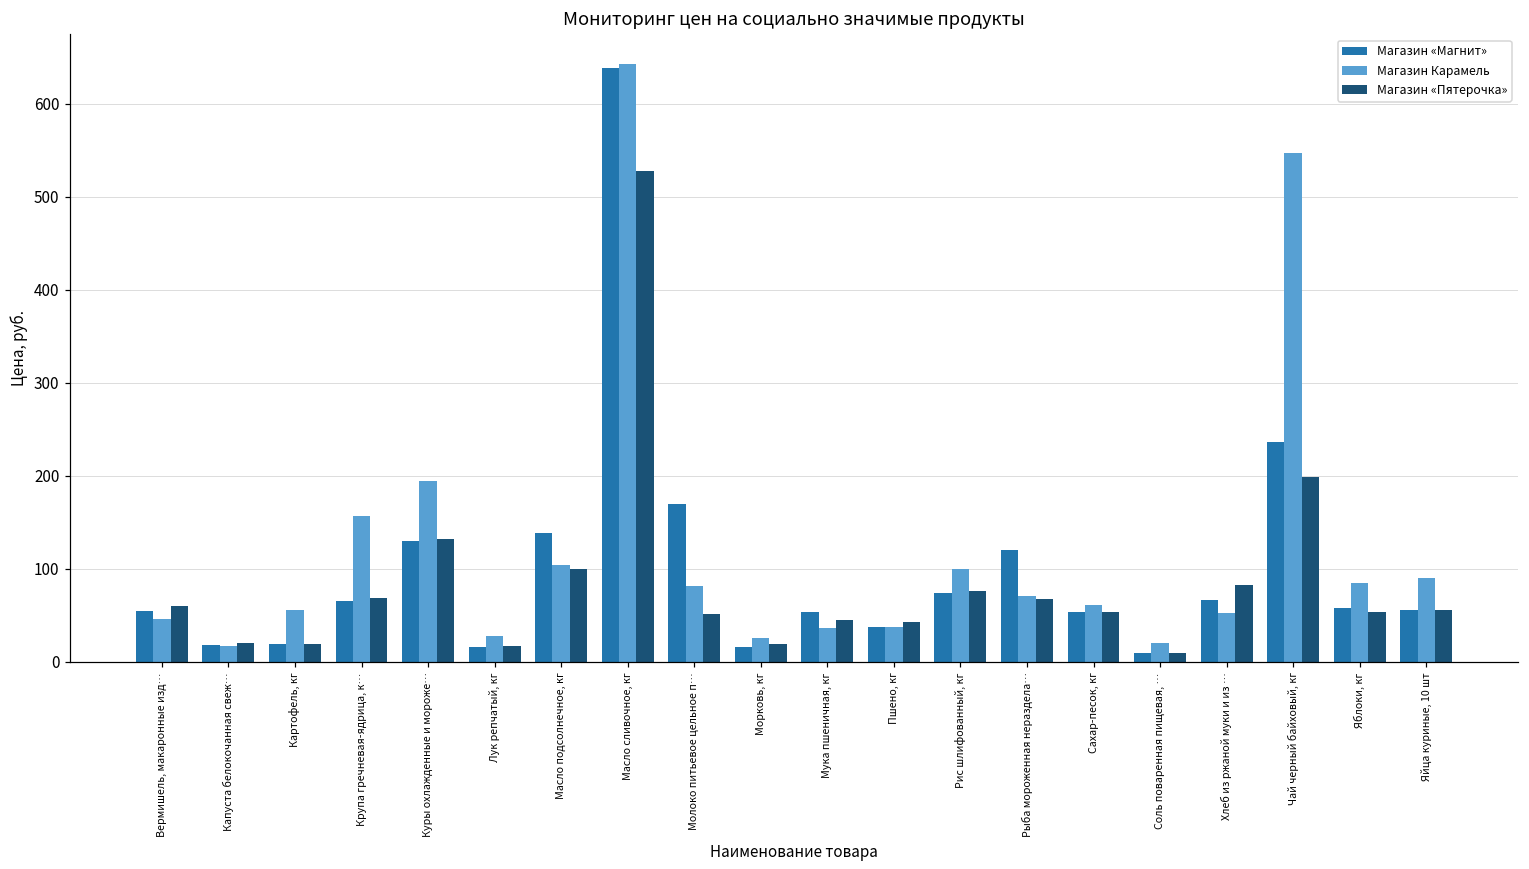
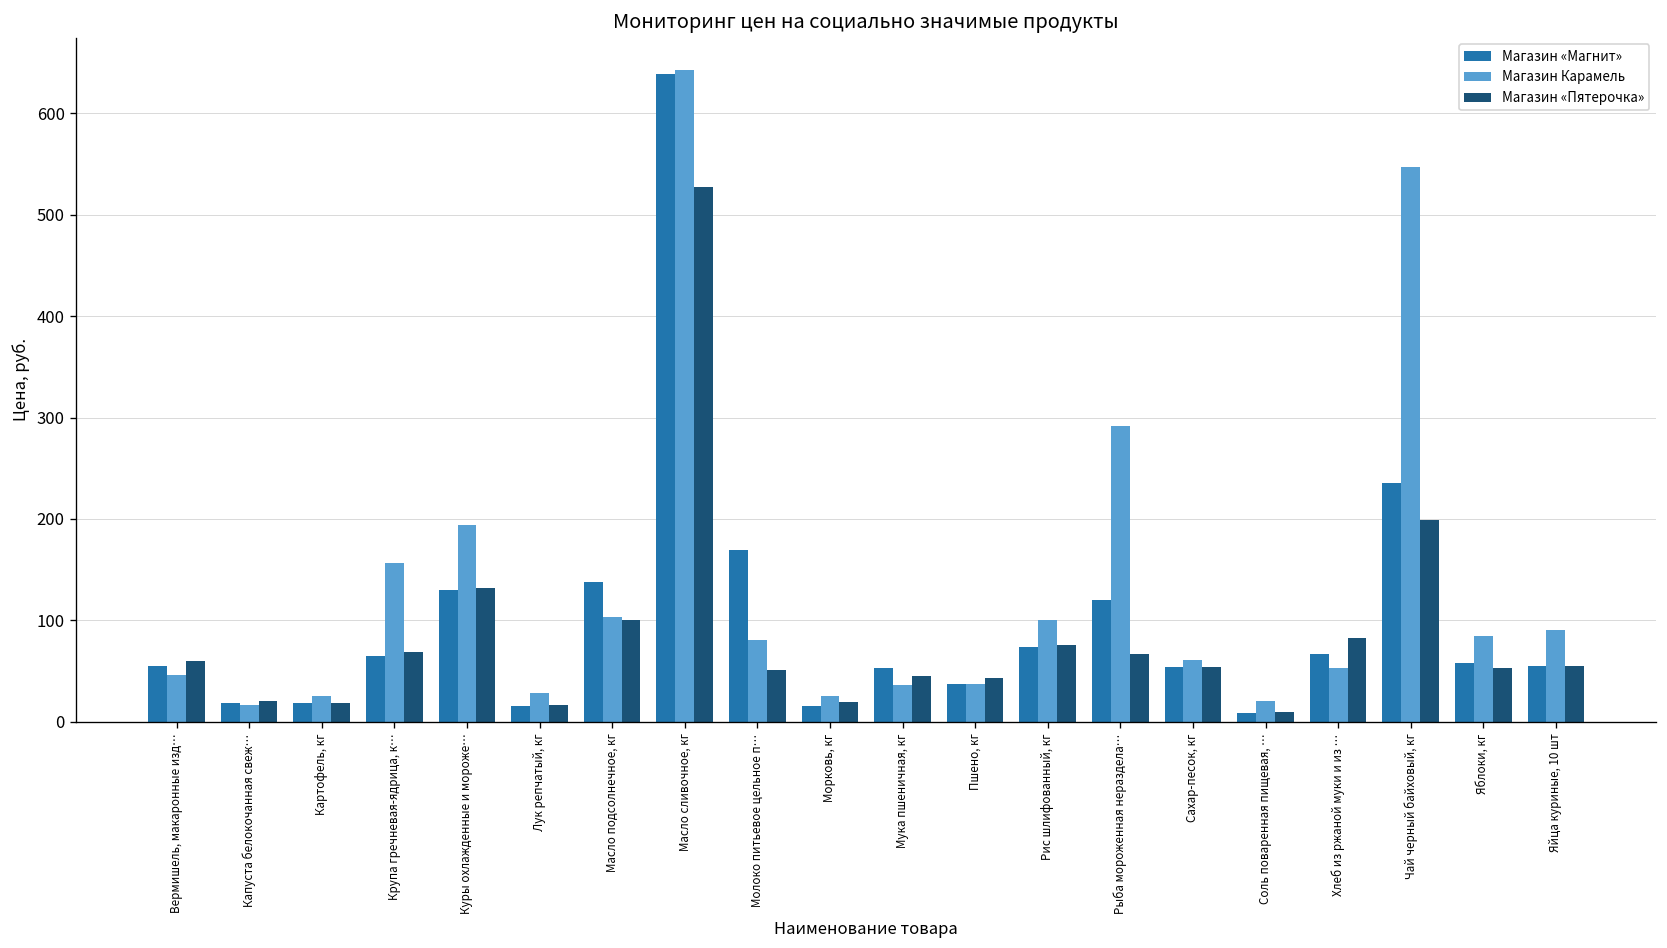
  {
    "Магазин «Магнит»": {
      "Вермишель, макаронные изд…": 50,
      "Капуста белокочанная свеж…": 20,
      "Картофель, кг": 20,
      "Крупа гречневая-ядрица, к…": 60,
      "Куры охлажденные и мороже…": 130,
      "Лук репчатый, кг": 20,
      "Масло подсолнечное, кг": 140,
      "Масло сливочное, кг": 640,
      "Молоко питьевое цельное п…": 170,
      "Морковь, кг": 20,
      "Мука пшеничная, кг": 50,
      "Пшено, кг": 40,
      "Рис шлифованный, кг": 70,
      "Рыба мороженная нераздела…": 120,
      "Сахар-песок, кг": 50,
      "Соль поваренная пищевая, …": 10,
      "Хлеб из ржаной муки и из …": 70,
      "Чай черный байховый, кг": 240,
      "Яблоки, кг": 60,
      "Яйца куриные, 10 шт": 50
    },
    "Магазин Карамель": {
      "Вермишель, макаронные изд…": 50,
      "Капуста белокочанная свеж…": 20,
-     "Картофель, кг": 60,
+     "Картофель, кг": 30,
      "Крупа гречневая-ядрица, к…": 160,
      "Куры охлажденные и мороже…": 190,
      "Лук репчатый, кг": 30,
      "Масло подсолнечное, кг": 100,
      "Масло сливочное, кг": 640,
      "Молоко питьевое цельное п…": 80,
      "Морковь, кг": 30,
      "Мука пшеничная, кг": 40,
      "Пшено, кг": 40,
      "Рис шлифованный, кг": 100,
-     "Рыба мороженная нераздела…": 70,
+     "Рыба мороженная нераздела…": 290,
      "Сахар-песок, кг": 60,
      "Соль поваренная пищевая, …": 20,
      "Хлеб из ржаной муки и из …": 50,
      "Чай черный байховый, кг": 550,
      "Яблоки, кг": 90,
      "Яйца куриные, 10 шт": 90
    },
    "Магазин «Пятерочка»": {
      "Вермишель, макаронные изд…": 60,
      "Капуста белокочанная свеж…": 20,
      "Картофель, кг": 20,
      "Крупа гречневая-ядрица, к…": 70,
      "Куры охлажденные и мороже…": 130,
      "Лук репчатый, кг": 20,
      "Масло подсолнечное, кг": 100,
      "Масло сливочное, кг": 530,
      "Молоко питьевое цельное п…": 50,
      "Морковь, кг": 20,
      "Мука пшеничная, кг": 40,
      "Пшено, кг": 40,
      "Рис шлифованный, кг": 80,
      "Рыба мороженная нераздела…": 70,
      "Сахар-песок, кг": 50,
      "Соль поваренная пищевая, …": 10,
      "Хлеб из ржаной муки и из …": 80,
      "Чай черный байховый, кг": 200,
      "Яблоки, кг": 50,
      "Яйца куриные, 10 шт": 50
    }
  }
